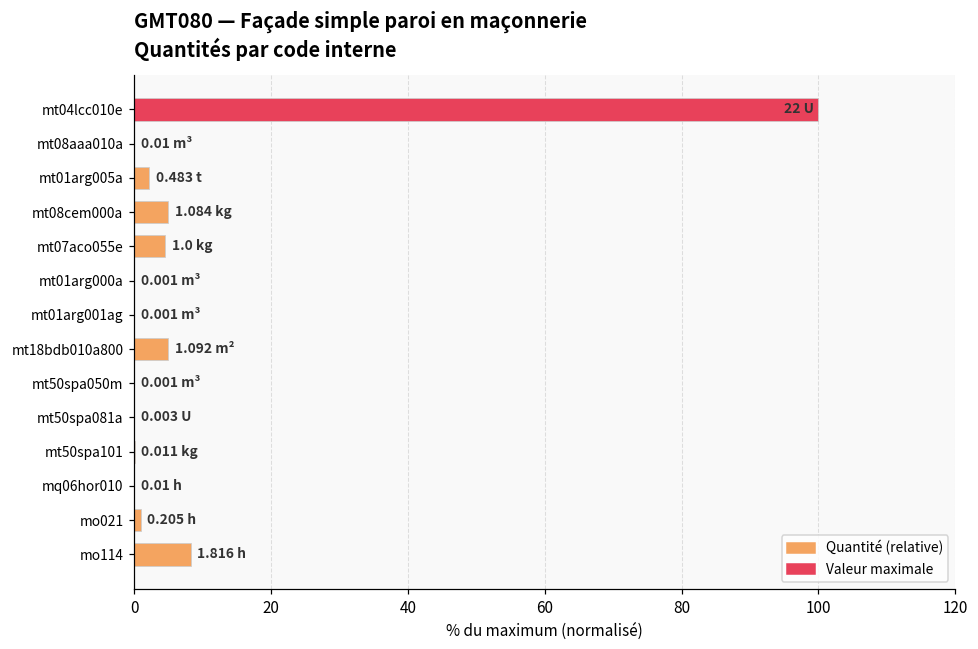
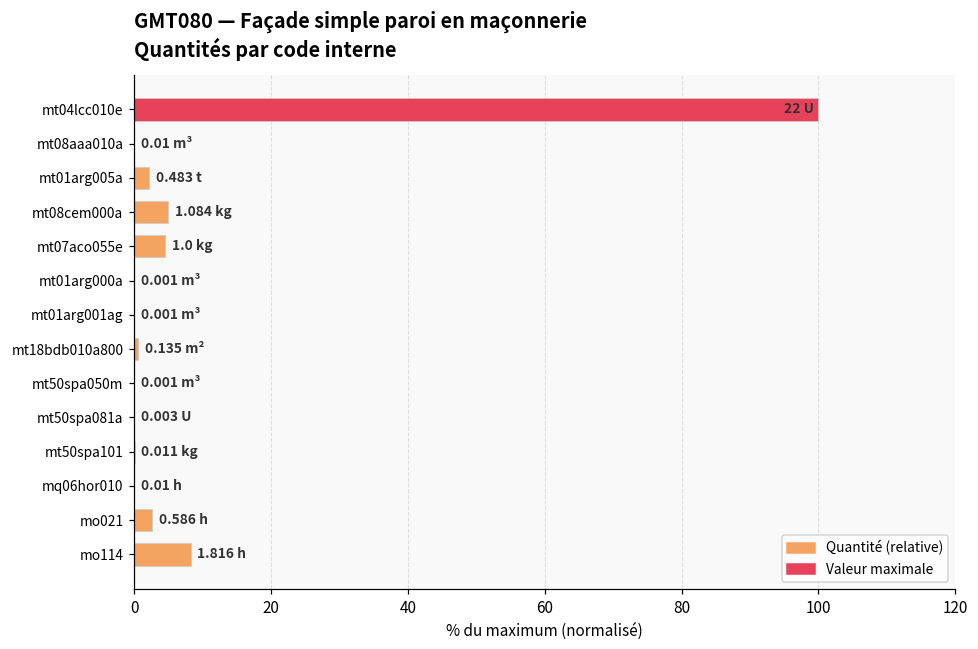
  {
-   "mt18bdb010a800": 1.092,
-   "mo021": 0.205
+   "mt18bdb010a800": 0.135,
+   "mo021": 0.586
  }
